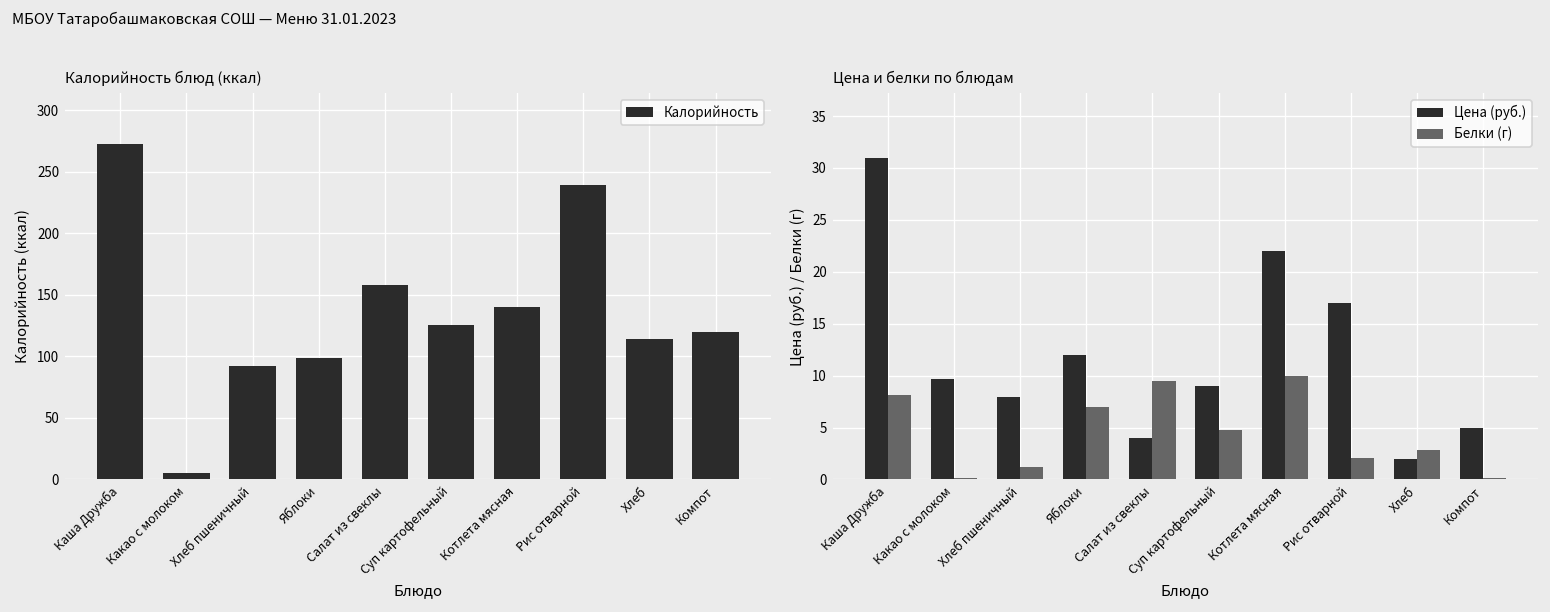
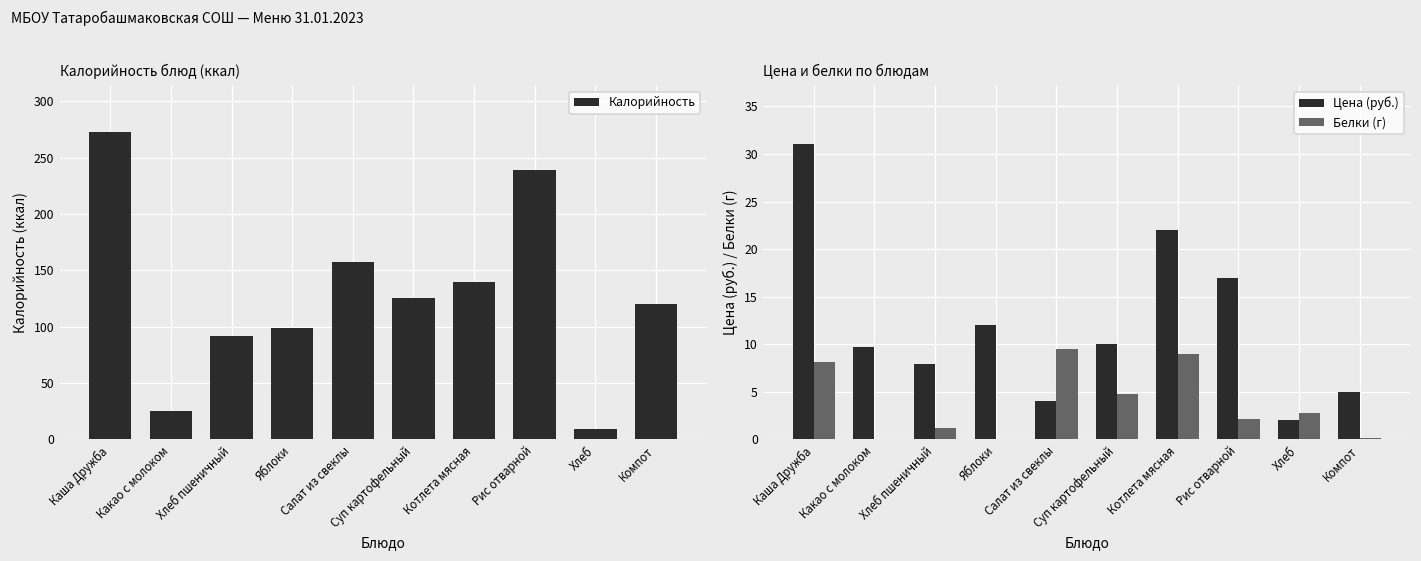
  {
    "Калорийность блюд (ккал)": {
      "Каша Дружба": 273,
-     "Какао с молоком": 5,
+     "Какао с молоком": 25,
      "Хлеб пшеничный": 92,
      "Яблоки": 99,
      "Салат из свеклы": 158,
      "Суп картофельный": 125,
      "Котлета мясная": 140,
      "Рис отварной": 239,
-     "Хлеб": 114,
+     "Хлеб": 9,
      "Компот": 120
    },
    "Цена и белки по блюдам": {
      "Цена (руб.)": {
        "Каша Дружба": 31,
        "Какао с молоком": 10,
        "Хлеб пшеничный": 8,
        "Яблоки": 12,
        "Салат из свеклы": 4,
-       "Суп картофельный": 9,
+       "Суп картофельный": 10,
        "Котлета мясная": 22,
        "Рис отварной": 17,
        "Хлеб": 2,
        "Компот": 5
      },
      "Белки (г)": {
        "Каша Дружба": 8,
        "Хлеб пшеничный": 1,
-       "Яблоки": 7,
+       "Яблоки": 0,
        "Салат из свеклы": 10,
        "Суп картофельный": 5,
-       "Котлета мясная": 10,
+       "Котлета мясная": 9,
        "Рис отварной": 2,
        "Хлеб": 3
      }
    }
  }
